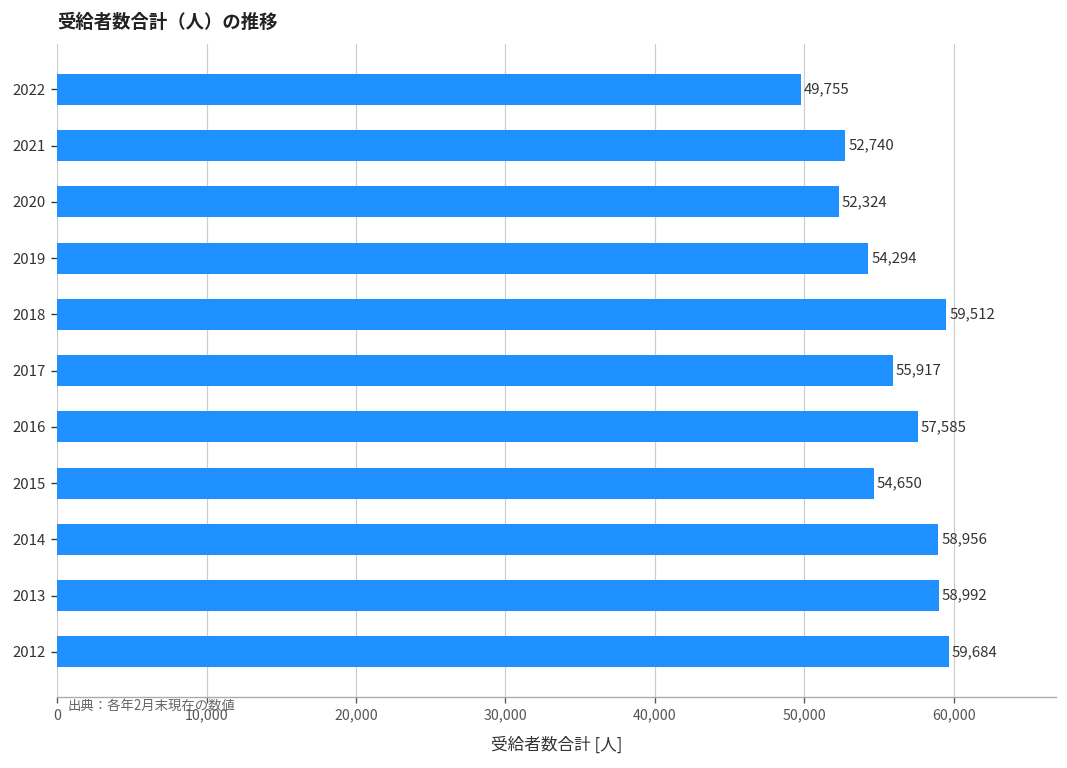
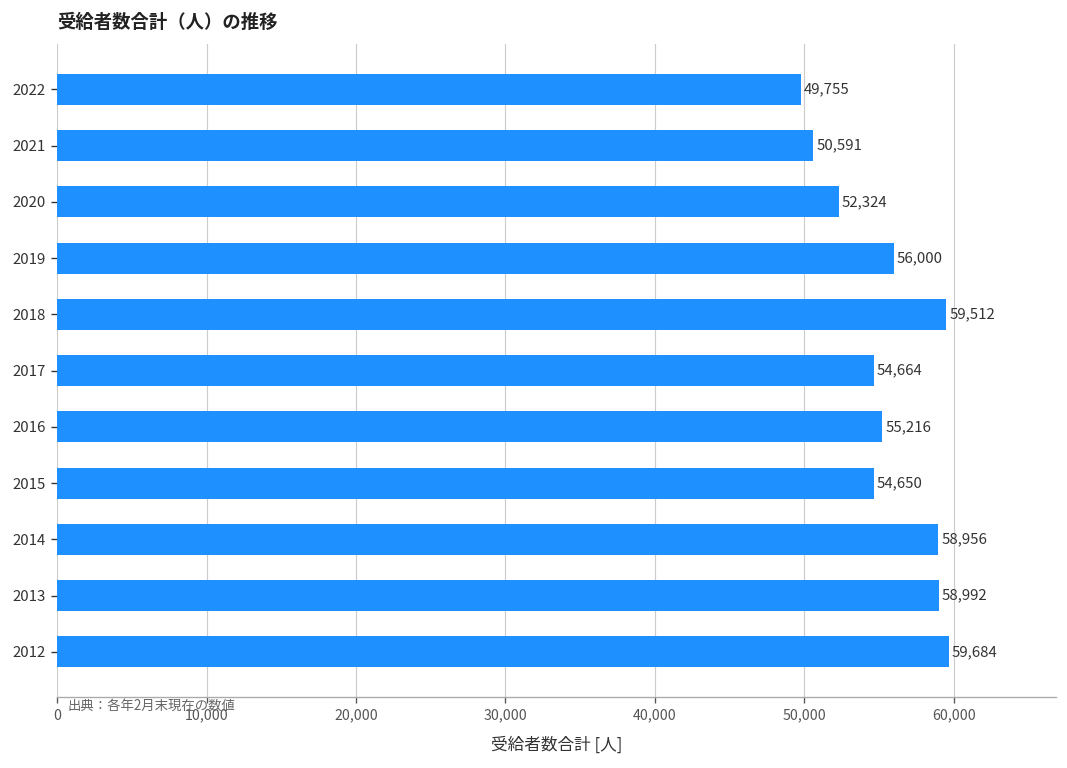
  {
    "2022": "49,755",
-   "2021": "52,740",
+   "2021": "50,591",
    "2020": "52,324",
-   "2019": "54,294",
+   "2019": "56,000",
    "2018": "59,512",
-   "2017": "55,917",
-   "2016": "57,585",
+   "2017": "54,664",
+   "2016": "55,216",
    "2015": "54,650",
    "2014": "58,956",
    "2013": "58,992",
    "2012": "59,684"
  }
